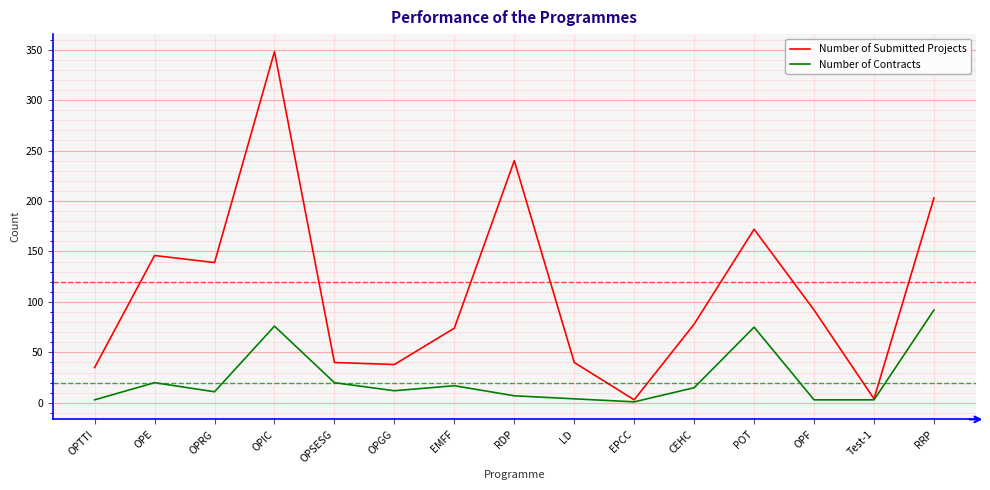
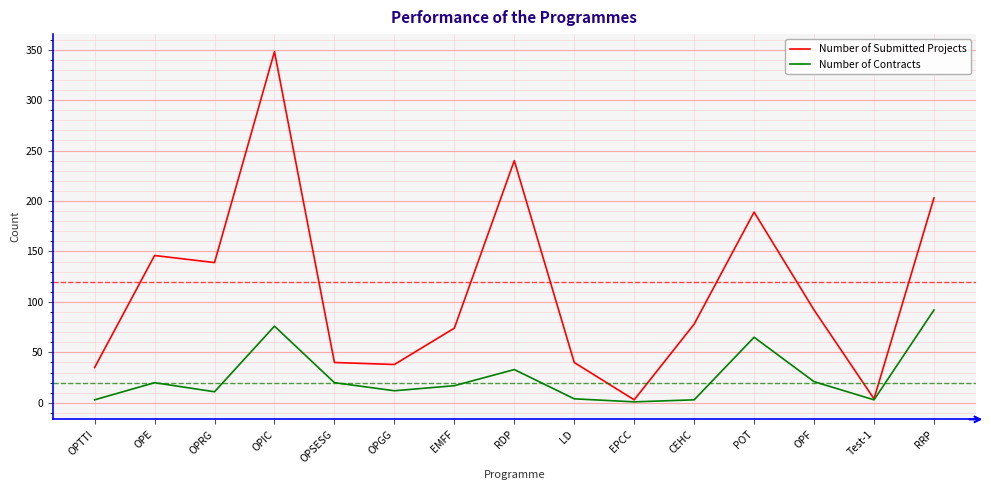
  {
    "Number of Submitted Projects": {
      "OPTTI": 35,
      "OPE": 146,
      "OPRG": 139,
      "OPIC": 348,
      "OPSESG": 40,
      "OPGG": 38,
      "EMFF": 74,
      "RDP": 240,
      "LD": 40,
      "CEHC": 78,
-     "POT": 172,
+     "POT": 189,
      "OPF": 92,
      "RRP": 203
    },
    "Number of Contracts": {
      "OPTTI": 3,
      "OPE": 20,
      "OPRG": 11,
      "OPIC": 76,
      "OPSESG": 20,
      "OPGG": 12,
      "EMFF": 17,
-     "RDP": 7,
+     "RDP": 33,
      "LD": 4,
-     "CEHC": 15,
-     "POT": 75,
-     "OPF": 3,
+     "CEHC": 3,
+     "POT": 65,
+     "OPF": 21,
      "RRP": 92
    }
  }
